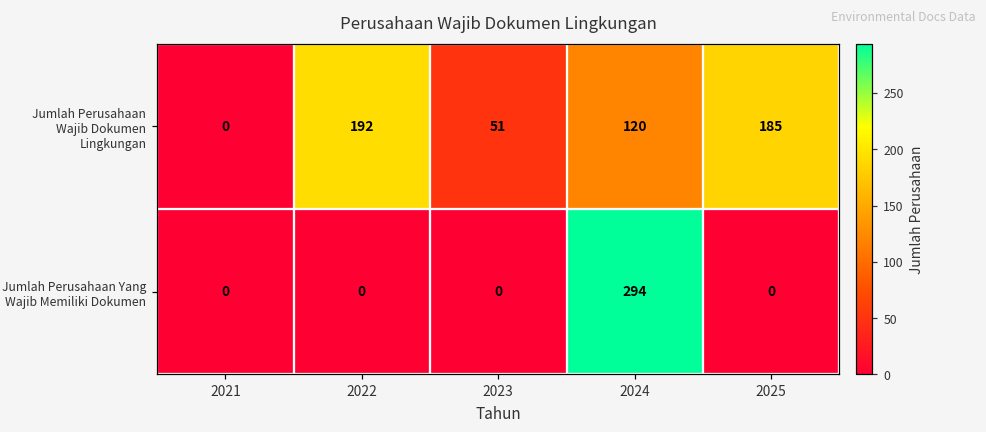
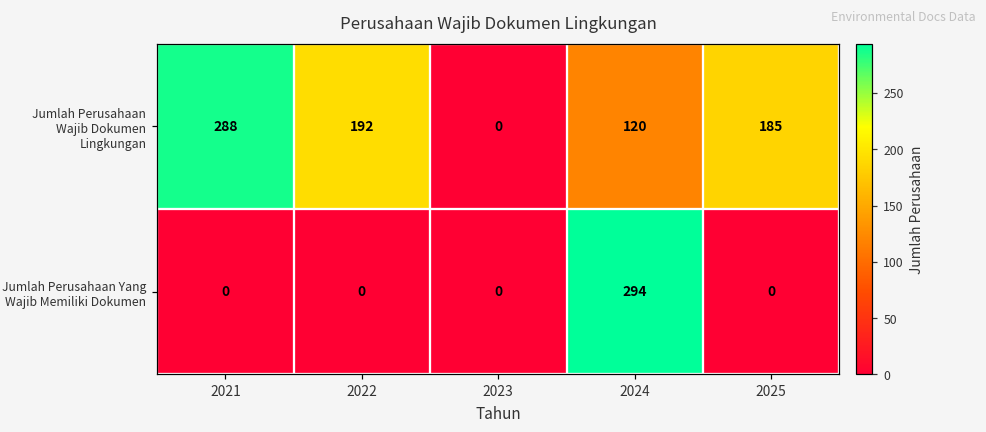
  {
    "Jumlah Perusahaan Wajib Dokumen Lingkungan": {
-     "2021": 0,
+     "2021": 288,
      "2022": 192,
-     "2023": 51,
+     "2023": 0,
      "2024": 120,
      "2025": 185
    },
    "Jumlah Perusahaan Yang Wajib Memiliki Dokumen": {
      "2021": 0,
      "2022": 0,
      "2023": 0,
      "2024": 294,
      "2025": 0
    }
  }
